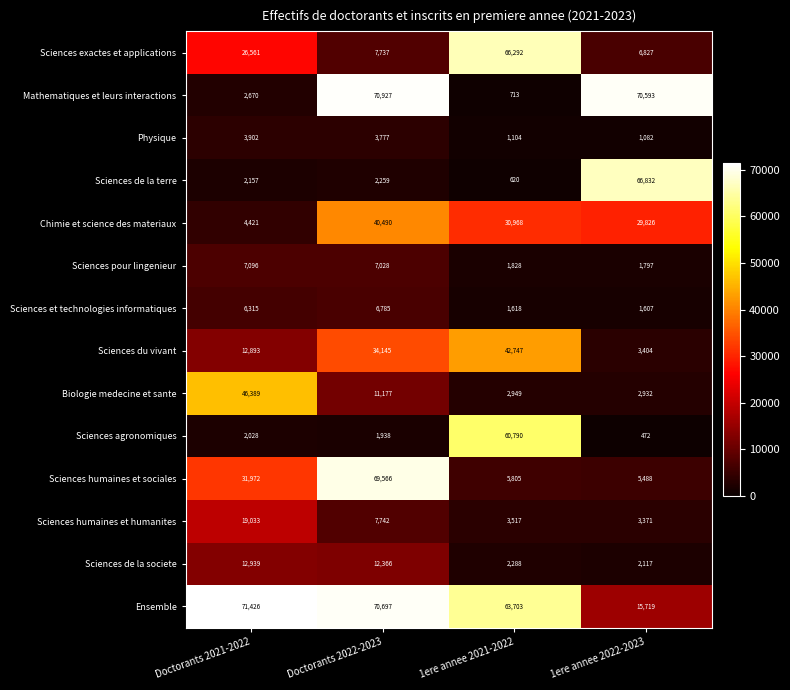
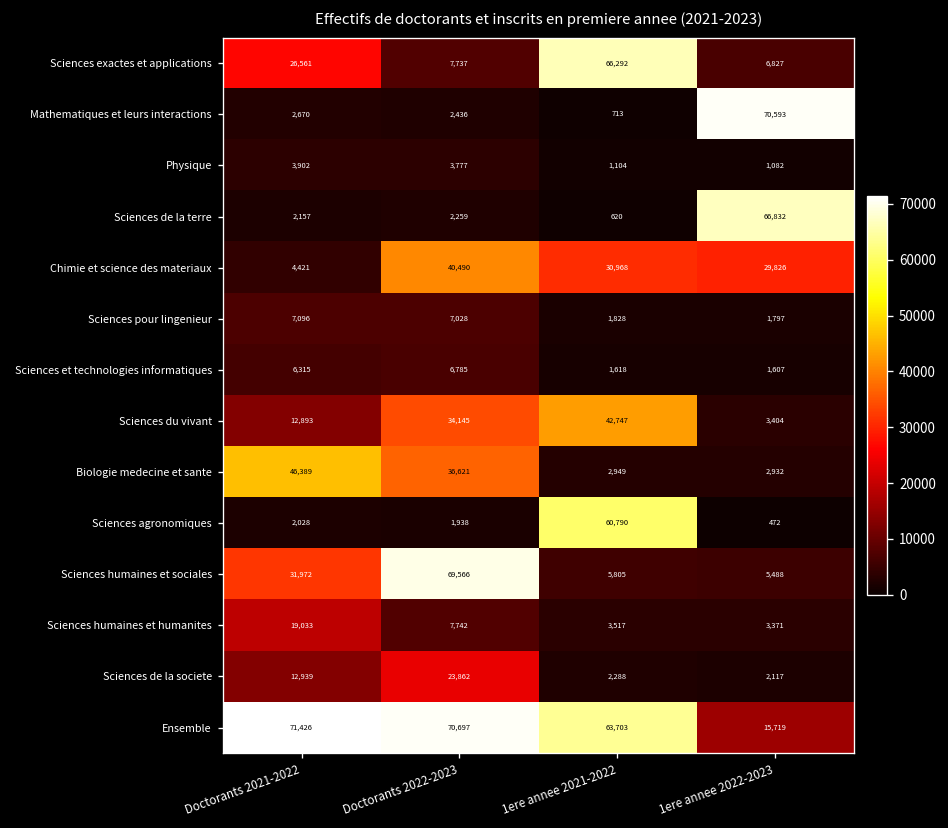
  {
    "Sciences exactes et applications": {
      "Doctorants 2021-2022": "26,561",
      "Doctorants 2022-2023": "7,737",
      "1ere annee 2021-2022": "66,292",
      "1ere annee 2022-2023": "6,827"
    },
    "Mathematiques et leurs interactions": {
      "Doctorants 2021-2022": "2,670",
-     "Doctorants 2022-2023": "70,927",
+     "Doctorants 2022-2023": "2,436",
      "1ere annee 2021-2022": "713",
      "1ere annee 2022-2023": "70,593"
    },
    "Physique": {
      "Doctorants 2021-2022": "3,902",
      "Doctorants 2022-2023": "3,777",
      "1ere annee 2021-2022": "1,104",
      "1ere annee 2022-2023": "1,082"
    },
    "Sciences de la terre": {
      "Doctorants 2021-2022": "2,157",
      "Doctorants 2022-2023": "2,259",
      "1ere annee 2021-2022": "620",
      "1ere annee 2022-2023": "66,832"
    },
    "Chimie et science des materiaux": {
      "Doctorants 2021-2022": "4,421",
      "Doctorants 2022-2023": "40,490",
      "1ere annee 2021-2022": "30,968",
      "1ere annee 2022-2023": "29,826"
    },
    "Sciences pour lingenieur": {
      "Doctorants 2021-2022": "7,096",
      "Doctorants 2022-2023": "7,028",
      "1ere annee 2021-2022": "1,828",
      "1ere annee 2022-2023": "1,797"
    },
    "Sciences et technologies informatiques": {
      "Doctorants 2021-2022": "6,315",
      "Doctorants 2022-2023": "6,785",
      "1ere annee 2021-2022": "1,618",
      "1ere annee 2022-2023": "1,607"
    },
    "Sciences du vivant": {
      "Doctorants 2021-2022": "12,893",
      "Doctorants 2022-2023": "34,145",
      "1ere annee 2021-2022": "42,747",
      "1ere annee 2022-2023": "3,404"
    },
    "Biologie medecine et sante": {
      "Doctorants 2021-2022": "46,389",
-     "Doctorants 2022-2023": "11,177",
+     "Doctorants 2022-2023": "36,621",
      "1ere annee 2021-2022": "2,949",
      "1ere annee 2022-2023": "2,932"
    },
    "Sciences agronomiques": {
      "Doctorants 2021-2022": "2,028",
      "Doctorants 2022-2023": "1,938",
      "1ere annee 2021-2022": "60,790",
      "1ere annee 2022-2023": "472"
    },
    "Sciences humaines et sociales": {
      "Doctorants 2021-2022": "31,972",
      "Doctorants 2022-2023": "69,566",
      "1ere annee 2021-2022": "5,805",
      "1ere annee 2022-2023": "5,488"
    },
    "Sciences humaines et humanites": {
      "Doctorants 2021-2022": "19,033",
      "Doctorants 2022-2023": "7,742",
      "1ere annee 2021-2022": "3,517",
      "1ere annee 2022-2023": "3,371"
    },
    "Sciences de la societe": {
      "Doctorants 2021-2022": "12,939",
-     "Doctorants 2022-2023": "12,366",
+     "Doctorants 2022-2023": "23,862",
      "1ere annee 2021-2022": "2,288",
      "1ere annee 2022-2023": "2,117"
    },
    "Ensemble": {
      "Doctorants 2021-2022": "71,426",
      "Doctorants 2022-2023": "70,697",
      "1ere annee 2021-2022": "63,703",
      "1ere annee 2022-2023": "15,719"
    }
  }
